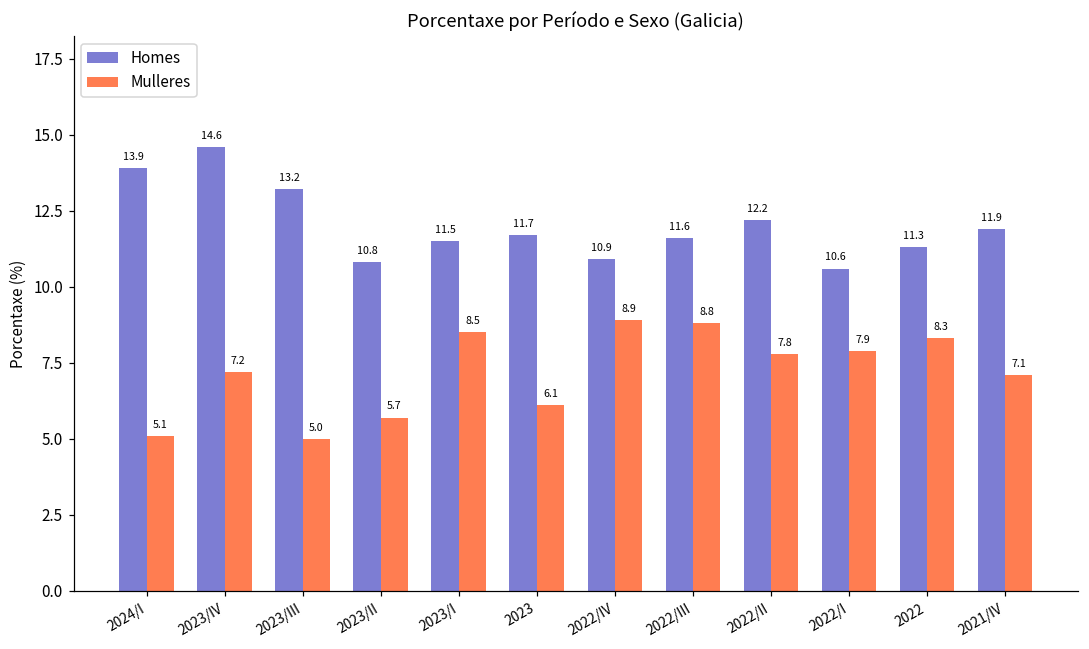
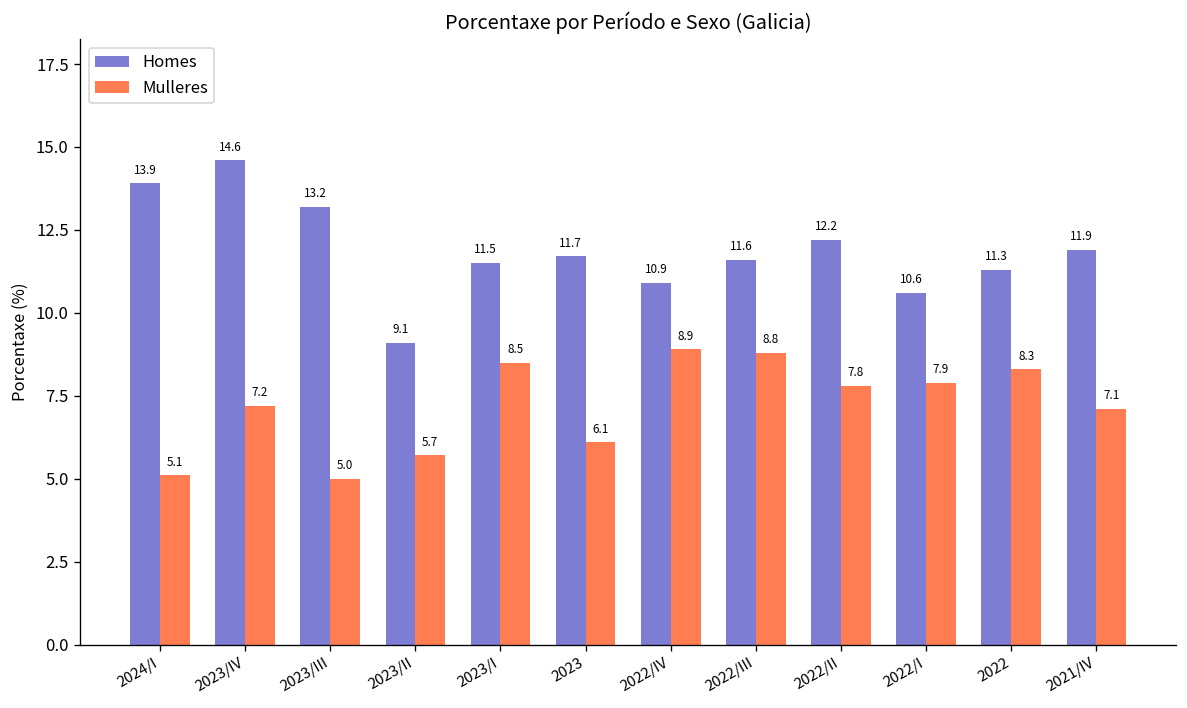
  {
    "Homes": {
      "2024/I": 13.9,
      "2023/IV": 14.6,
      "2023/III": 13.2,
-     "2023/II": 10.8,
+     "2023/II": 9.1,
      "2023/I": 11.5,
      "2023": 11.7,
      "2022/IV": 10.9,
      "2022/III": 11.6,
      "2022/II": 12.2,
      "2022/I": 10.6,
      "2022": 11.3,
      "2021/IV": 11.9
    },
    "Mulleres": {
      "2024/I": 5.1,
      "2023/IV": 7.2,
      "2023/III": 5.0,
      "2023/II": 5.7,
      "2023/I": 8.5,
      "2023": 6.1,
      "2022/IV": 8.9,
      "2022/III": 8.8,
      "2022/II": 7.8,
      "2022/I": 7.9,
      "2022": 8.3,
      "2021/IV": 7.1
    }
  }
